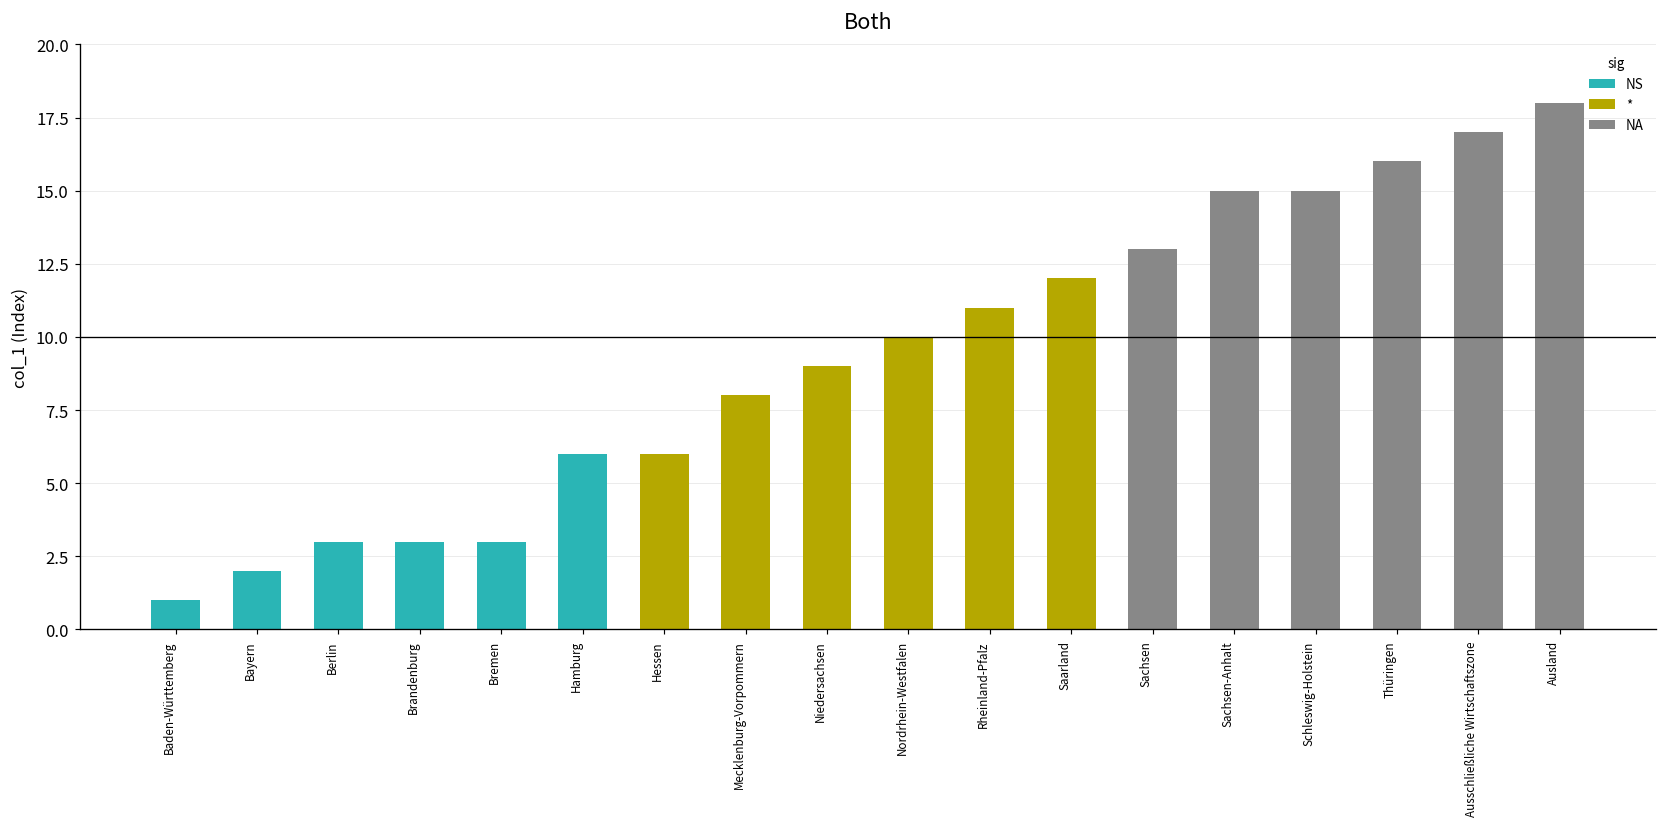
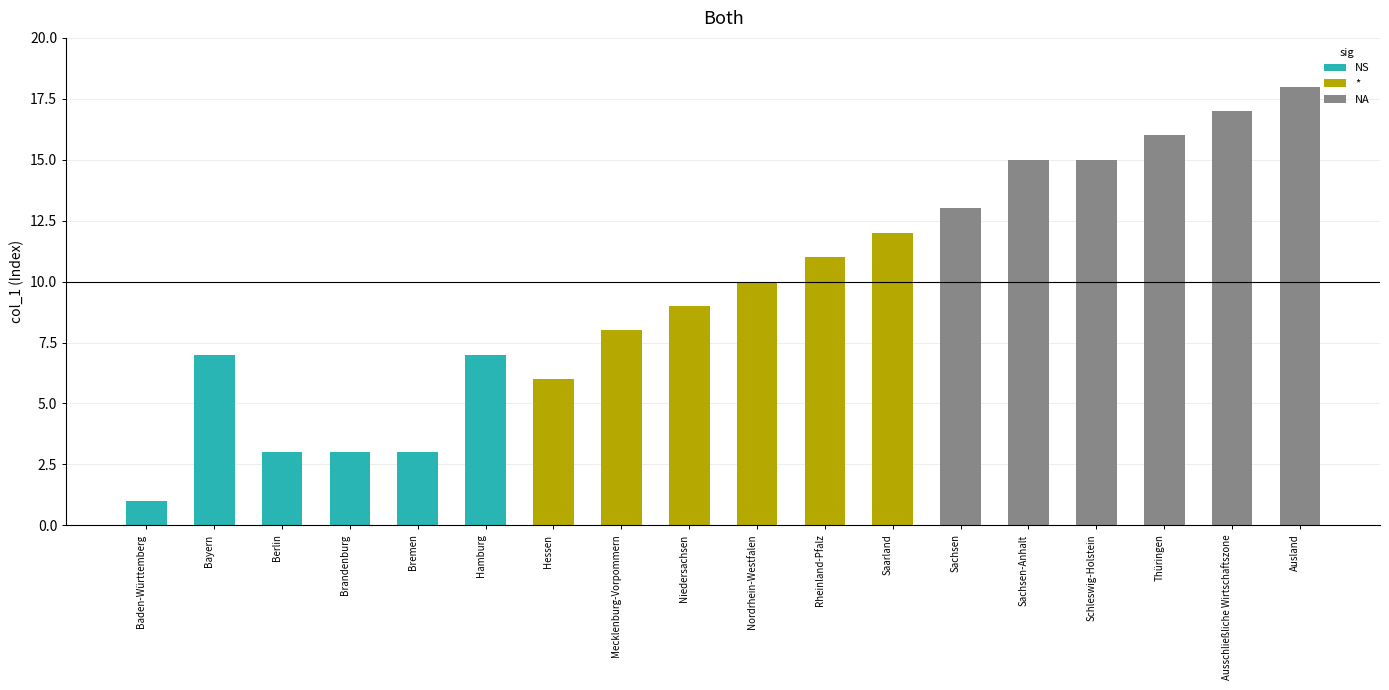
  {
    "Baden-Württemberg": 1,
-   "Bayern": 2,
+   "Bayern": 7,
    "Berlin": 3,
    "Brandenburg": 3,
    "Bremen": 3,
-   "Hamburg": 6,
+   "Hamburg": 7,
    "Hessen": 6,
    "Mecklenburg-Vorpommern": 8,
    "Niedersachsen": 9,
    "Nordrhein-Westfalen": 10,
    "Rheinland-Pfalz": 11,
    "Saarland": 12,
    "Sachsen": 13,
    "Sachsen-Anhalt": 15,
    "Schleswig-Holstein": 15,
    "Thüringen": 16,
    "Ausschließliche Wirtschaftszone": 17,
    "Ausland": 18
  }
